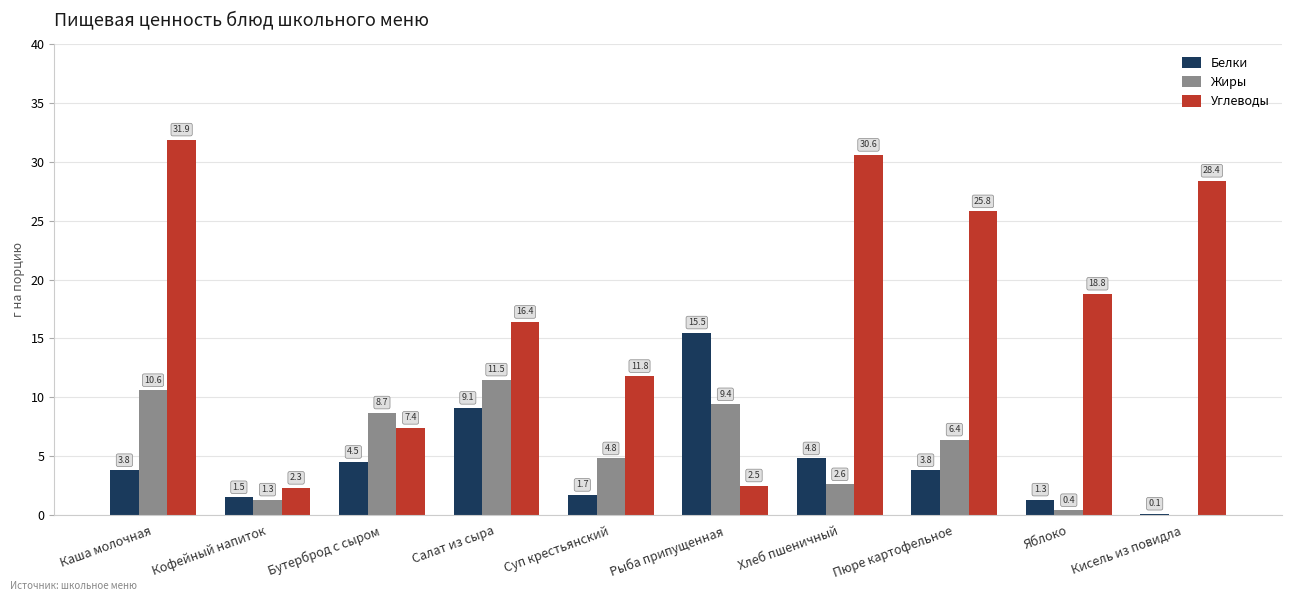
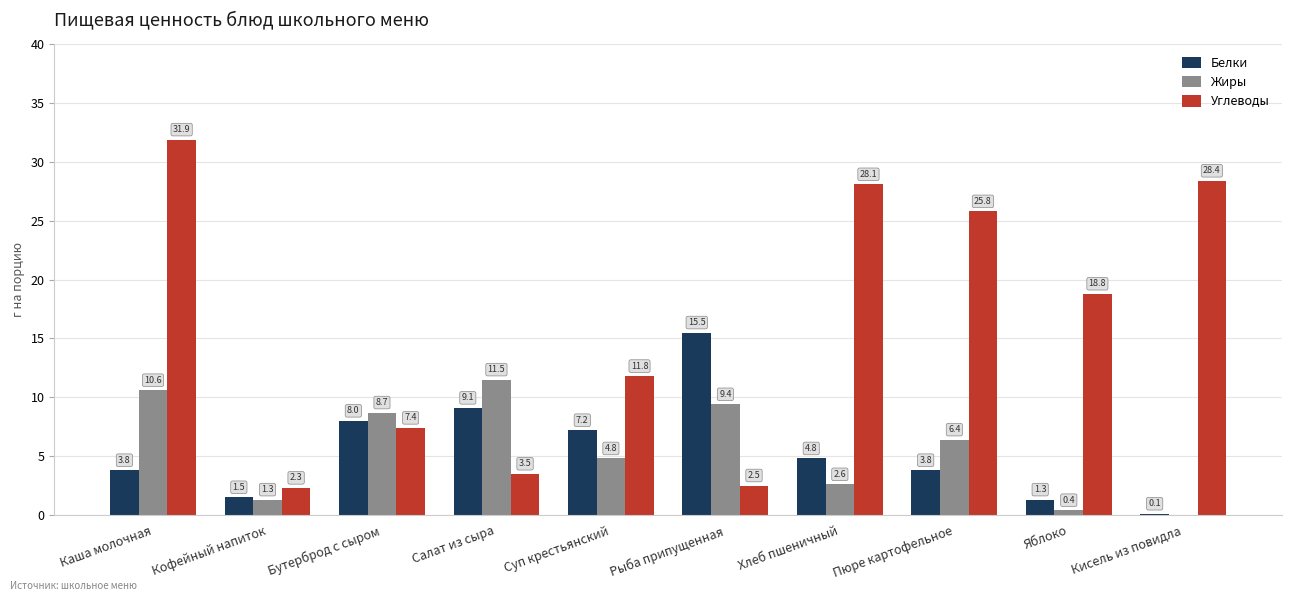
  {
    "Белки": {
-     "Бутерброд с сыром": 4.5,
-     "Суп крестьянский": 1.7
+     "Бутерброд с сыром": 8.0,
+     "Суп крестьянский": 7.2
    },
    "Жиры": {
      "Кисель из повидла": 0.0
    },
    "Углеводы": {
-     "Салат из сыра": 16.4,
-     "Хлеб пшеничный": 30.6
+     "Салат из сыра": 3.5,
+     "Хлеб пшеничный": 28.1
    }
  }
